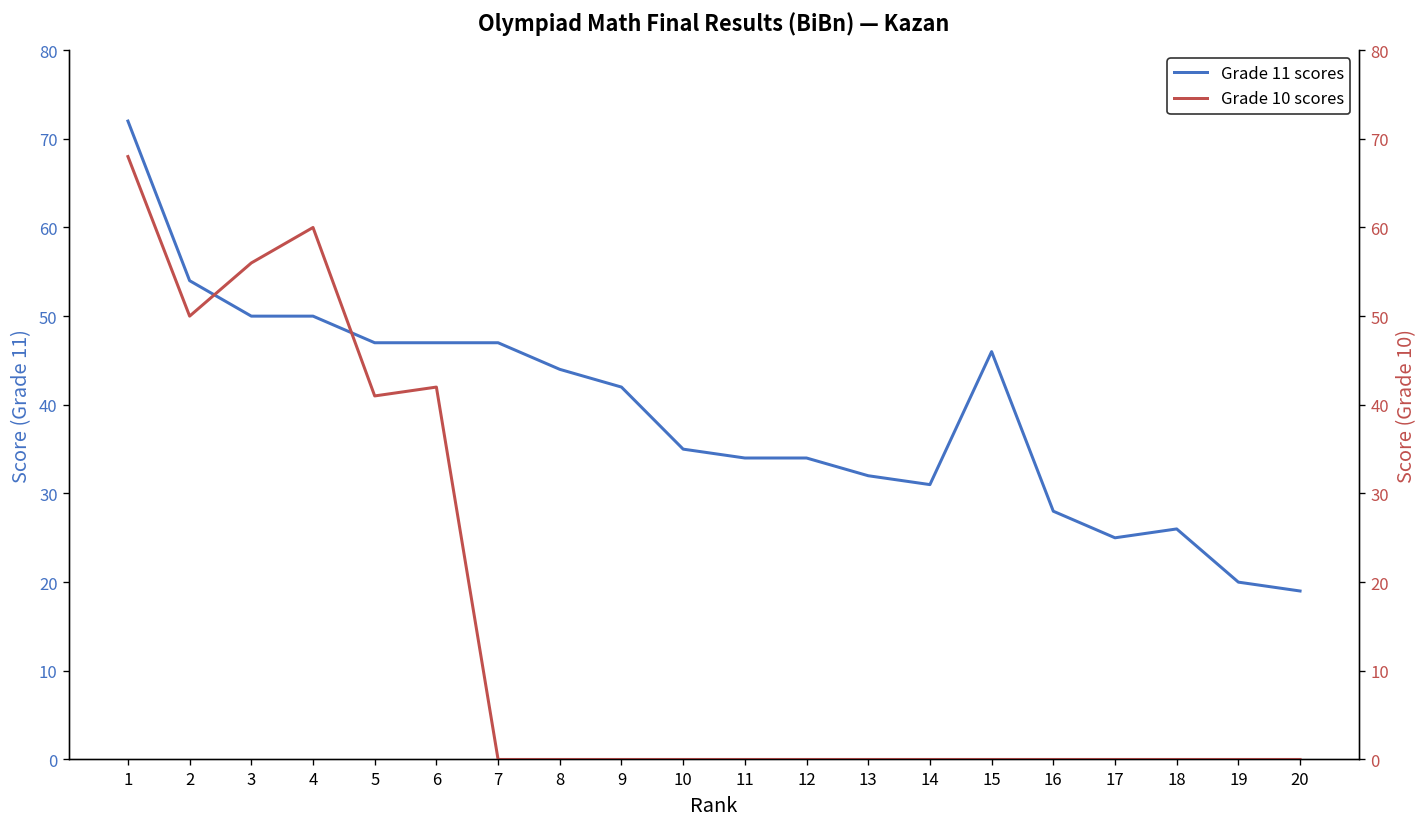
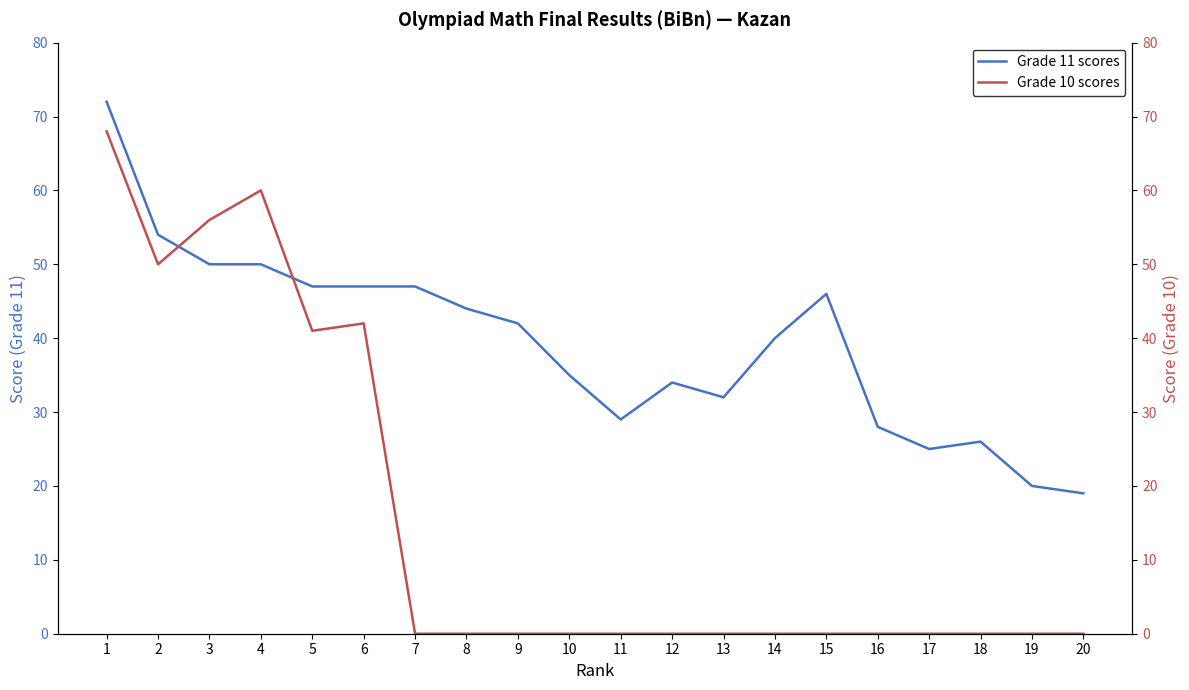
  {
    "Grade 11 scores": {
      "1": 72,
      "2": 54,
      "3": 50,
      "4": 50,
      "5": 47,
      "6": 47,
      "7": 47,
      "8": 44,
      "9": 42,
      "10": 35,
-     "11": 34,
+     "11": 29,
      "12": 34,
      "13": 32,
-     "14": 31,
+     "14": 40,
      "15": 46,
      "16": 28,
      "17": 25,
      "18": 26,
      "19": 20,
      "20": 19
    },
    "Grade 10 scores": {
      "1": 68,
      "2": 50,
      "3": 56,
      "4": 60,
      "5": 41,
      "6": 42,
      "7": 0,
      "8": 0,
      "9": 0,
      "10": 0,
      "11": 0,
      "12": 0,
      "13": 0,
      "14": 0,
      "15": 0,
      "16": 0,
      "17": 0,
      "18": 0,
      "19": 0,
      "20": 0
    }
  }
